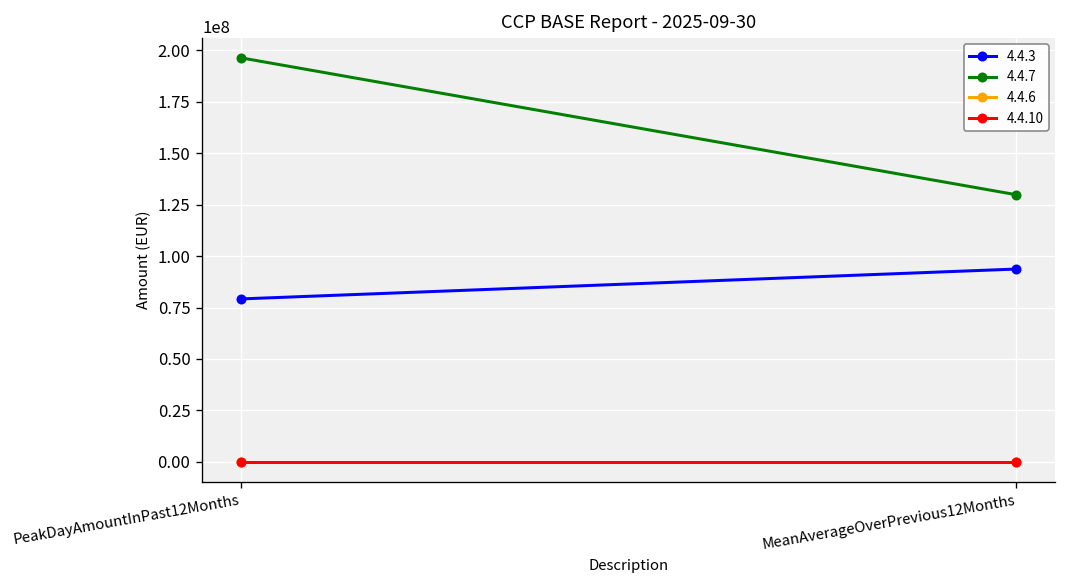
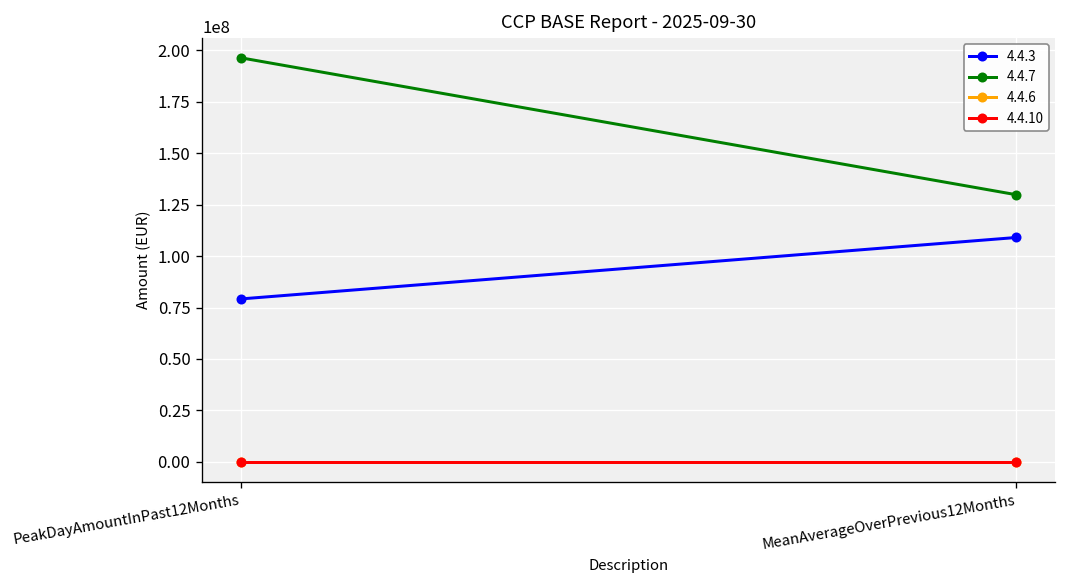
  {
    "4.4.3": {
      "PeakDayAmountInPast12Months": 79000000,
-     "MeanAverageOverPrevious12Months": 94000000
+     "MeanAverageOverPrevious12Months": 109000000
    },
    "4.4.7": {
      "PeakDayAmountInPast12Months": 196000000,
      "MeanAverageOverPrevious12Months": 130000000
    },
    "4.4.10": {
      "PeakDayAmountInPast12Months": 0,
      "MeanAverageOverPrevious12Months": 0
    }
  }
